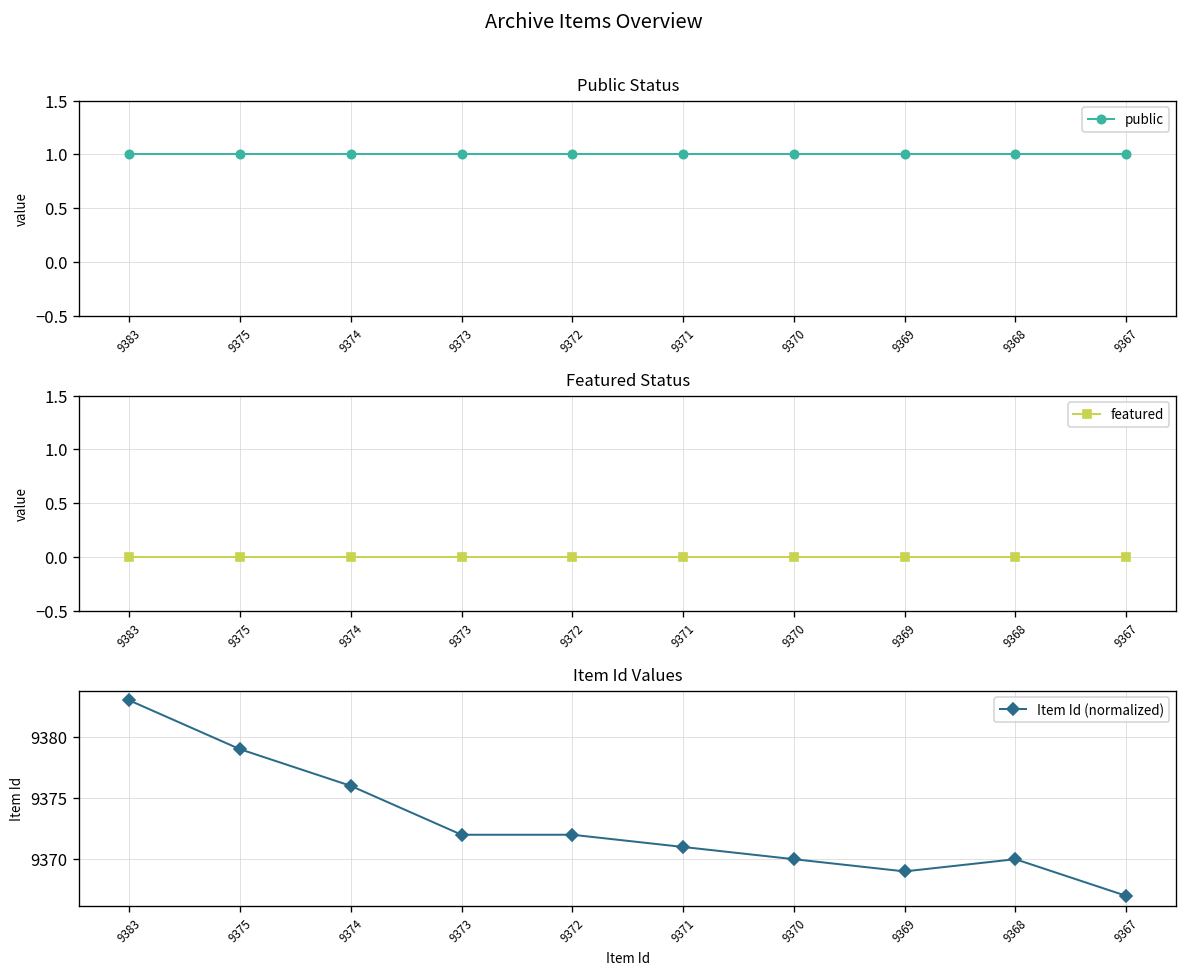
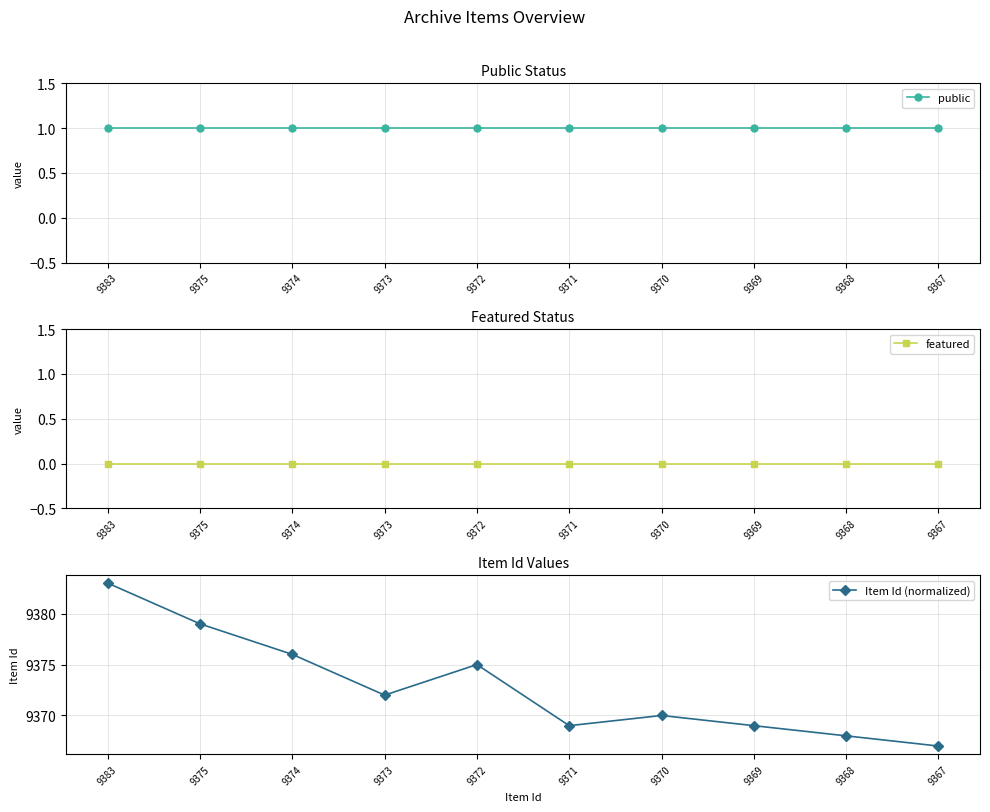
  {
    "Public Status": {
      "9383": 1.0,
      "9375": 1.0,
      "9374": 1.0,
      "9373": 1.0,
      "9372": 1.0,
      "9371": 1.0,
      "9370": 1.0,
      "9369": 1.0,
      "9368": 1.0,
      "9367": 1.0
    },
    "Featured Status": {
      "9383": 0.0,
      "9375": 0.0,
      "9374": 0.0,
      "9373": 0.0,
      "9372": 0.0,
      "9371": 0.0,
      "9370": 0.0,
      "9369": 0.0,
      "9368": 0.0,
      "9367": 0.0
    },
    "Item Id Values": {
      "9383": 9383,
      "9375": 9379,
      "9374": 9376,
      "9373": 9372,
-     "9372": 9372,
-     "9371": 9371,
+     "9372": 9375,
+     "9371": 9369,
      "9370": 9370,
      "9369": 9369,
-     "9368": 9370,
+     "9368": 9368,
      "9367": 9367
    }
  }
